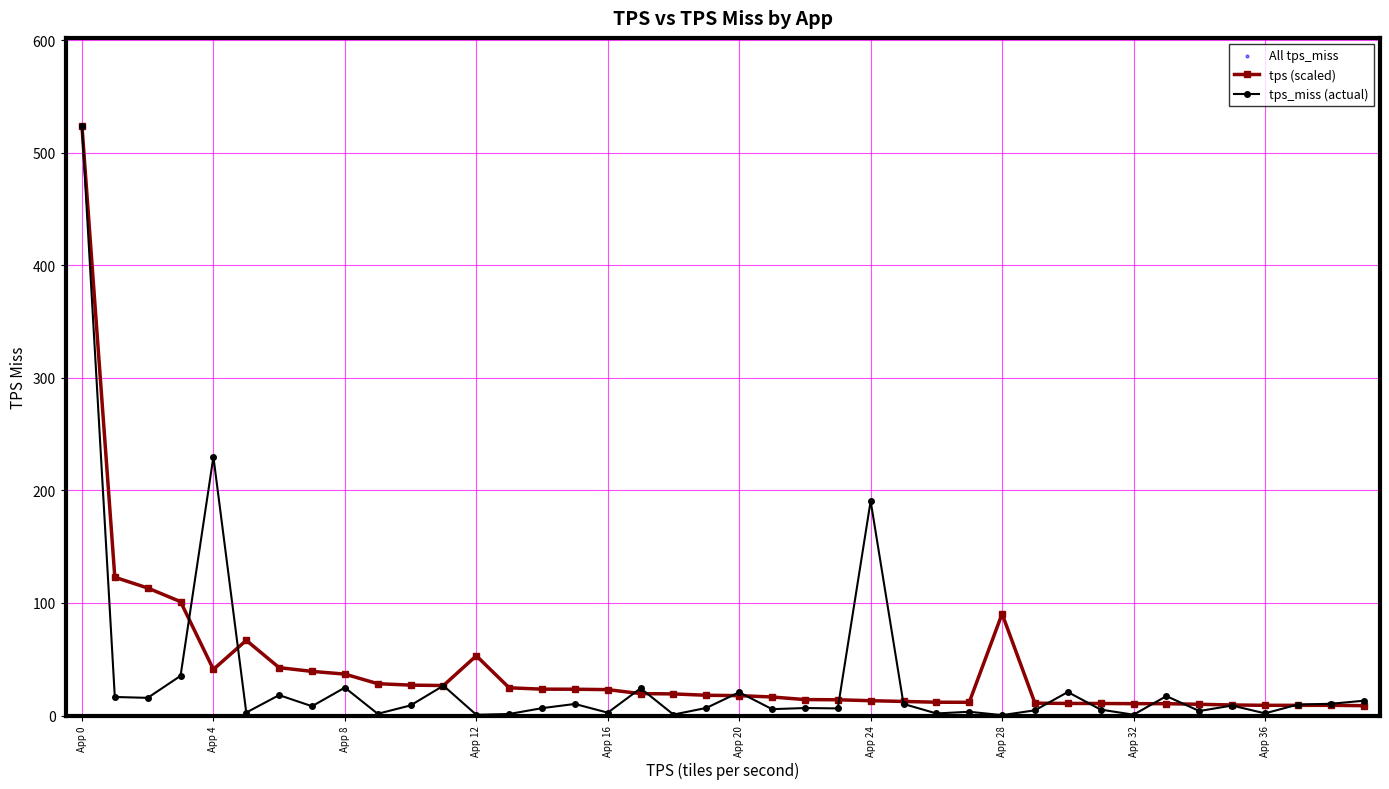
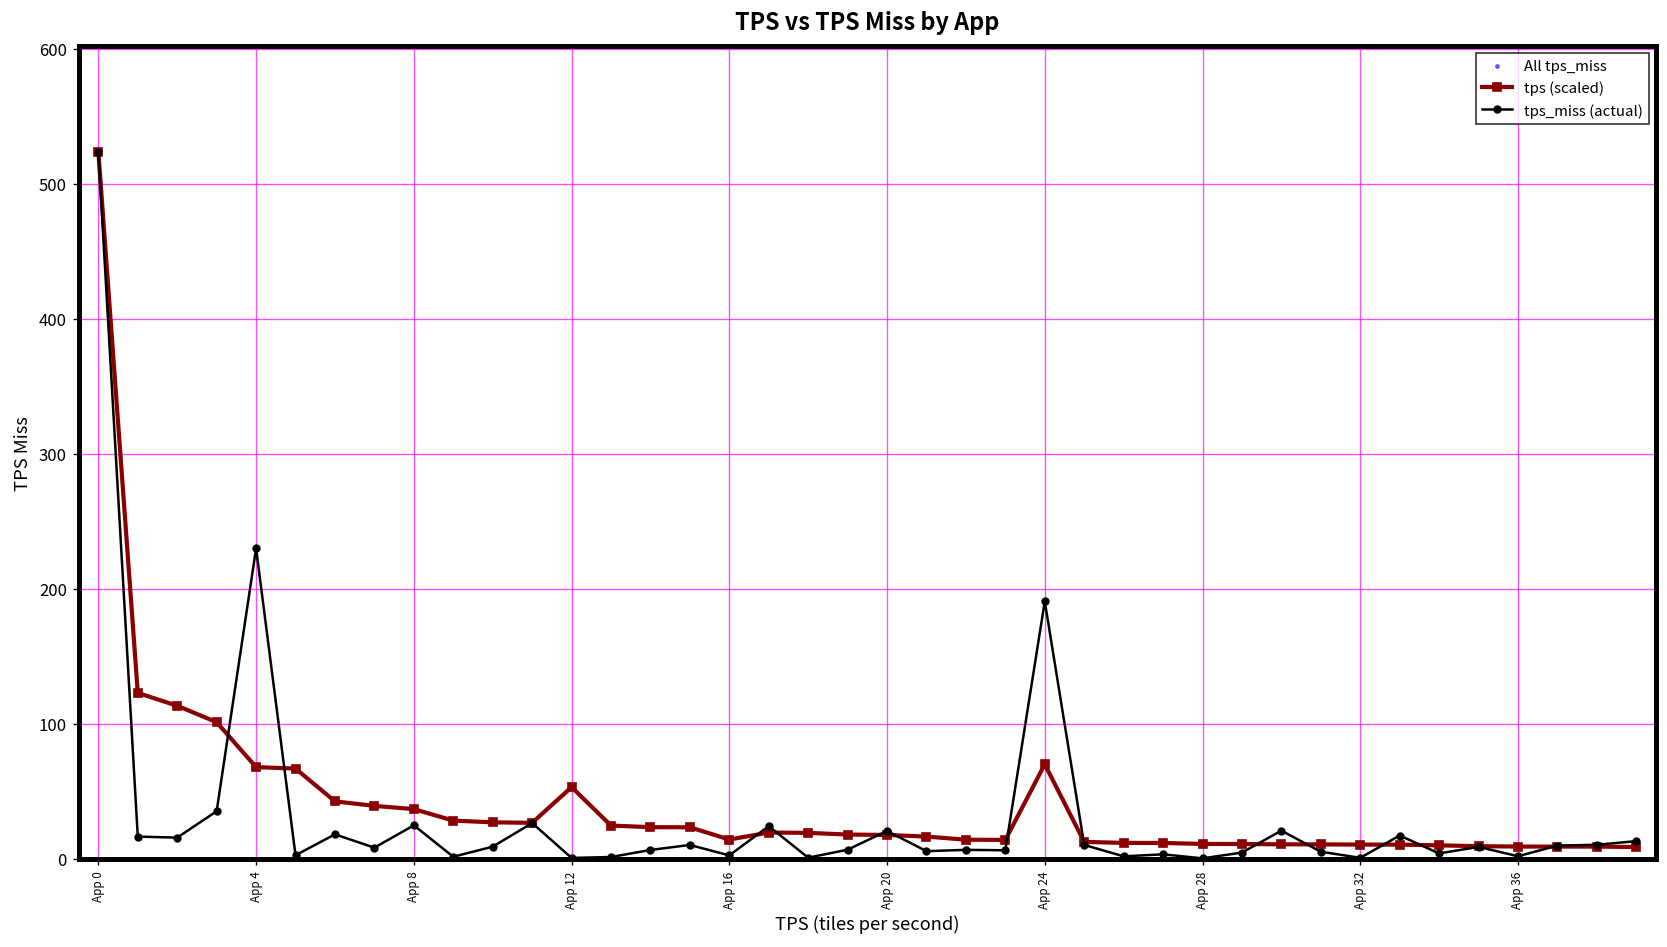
  {
    "tps (scaled)": {
-     "App 4": 41,
+     "App 4": 68,
      "App 8": 37,
      "App 12": 53,
-     "App 16": 23,
+     "App 16": 14,
      "App 20": 18,
-     "App 24": 13,
-     "App 28": 90,
+     "App 24": 70,
+     "App 28": 11,
      "App 32": 11,
      "App 36": 9
    },
    "All tps_miss": {
      "App 4": 230,
      "App 8": 25,
      "App 12": 1,
      "App 16": 3,
      "App 20": 21,
      "App 24": 191,
      "App 28": 0,
      "App 32": 1,
      "App 36": 2
    }
  }
